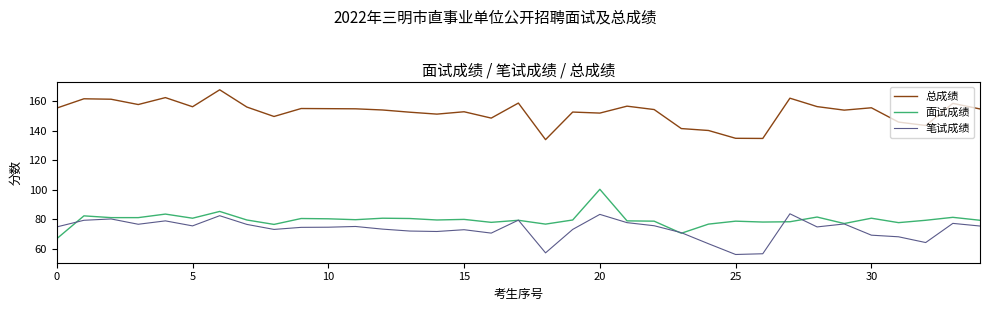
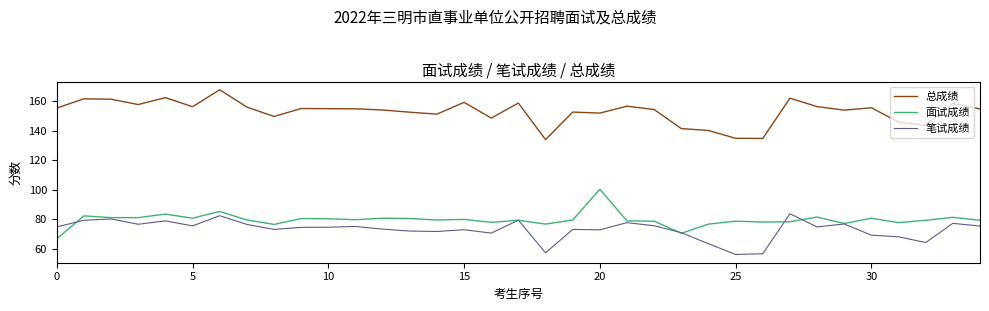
  {
    "总成绩": {
      "0": 156,
      "5": 156,
      "10": 155,
-     "15": 153,
+     "15": 159,
      "20": 152,
      "25": 135,
      "30": 156
    },
    "面试成绩": {
      "0": 67,
      "5": 81,
      "10": 80,
      "15": 80,
      "20": 100,
      "25": 79,
      "30": 81
    },
    "笔试成绩": {
      "0": 75,
      "5": 76,
      "10": 75,
      "15": 73,
-     "20": 83,
+     "20": 73,
      "25": 56,
      "30": 69
    }
  }
